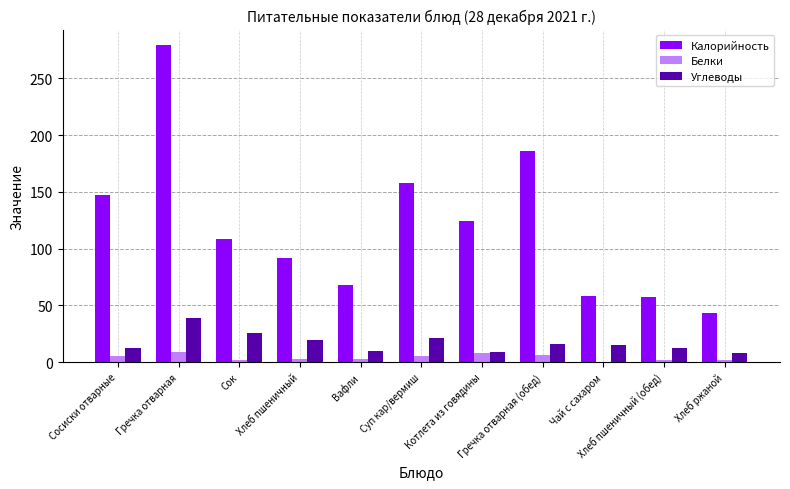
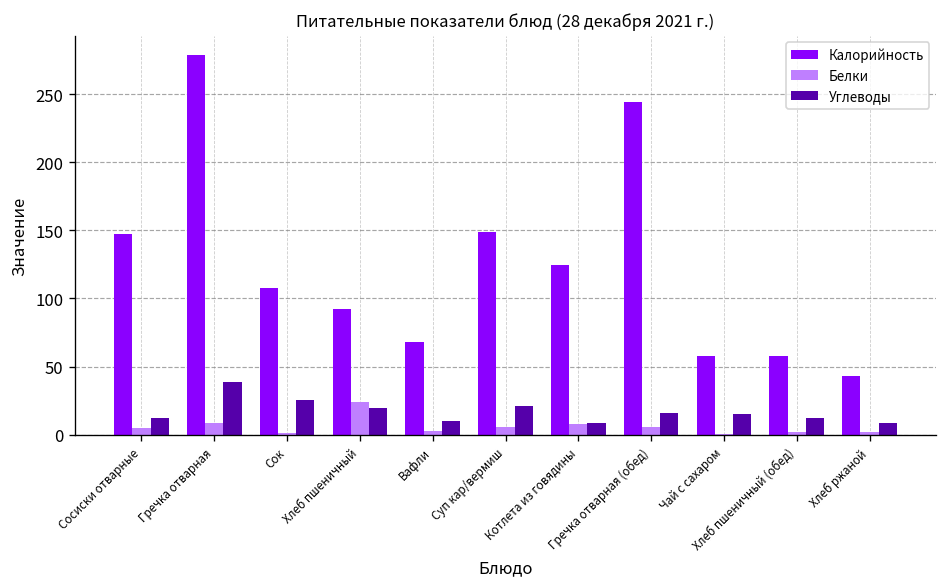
  {
    "Калорийность": {
      "Сосиски отварные": 148,
      "Гречка отварная": 279,
      "Сок": 108,
      "Хлеб пшеничный": 92,
      "Вафли": 68,
-     "Суп кар/вермиш": 158,
+     "Суп кар/вермиш": 149,
      "Котлета из говядины": 124,
-     "Гречка отварная (обед)": 186,
+     "Гречка отварная (обед)": 244,
      "Чай с сахаром": 58,
      "Хлеб пшеничный (обед)": 57,
      "Хлеб ржаной": 43
    },
    "Белки": {
      "Сосиски отварные": 5,
      "Гречка отварная": 9,
-     "Хлеб пшеничный": 3,
+     "Хлеб пшеничный": 24,
      "Вафли": 3,
      "Суп кар/вермиш": 6,
      "Котлета из говядины": 8,
      "Гречка отварная (обед)": 6
    },
    "Углеводы": {
      "Сосиски отварные": 12,
      "Гречка отварная": 38,
      "Сок": 26,
      "Хлеб пшеничный": 20,
      "Вафли": 10,
      "Суп кар/вермиш": 21,
      "Котлета из говядины": 9,
      "Гречка отварная (обед)": 16,
      "Чай с сахаром": 15,
      "Хлеб пшеничный (обед)": 12,
      "Хлеб ржаной": 8
    }
  }
